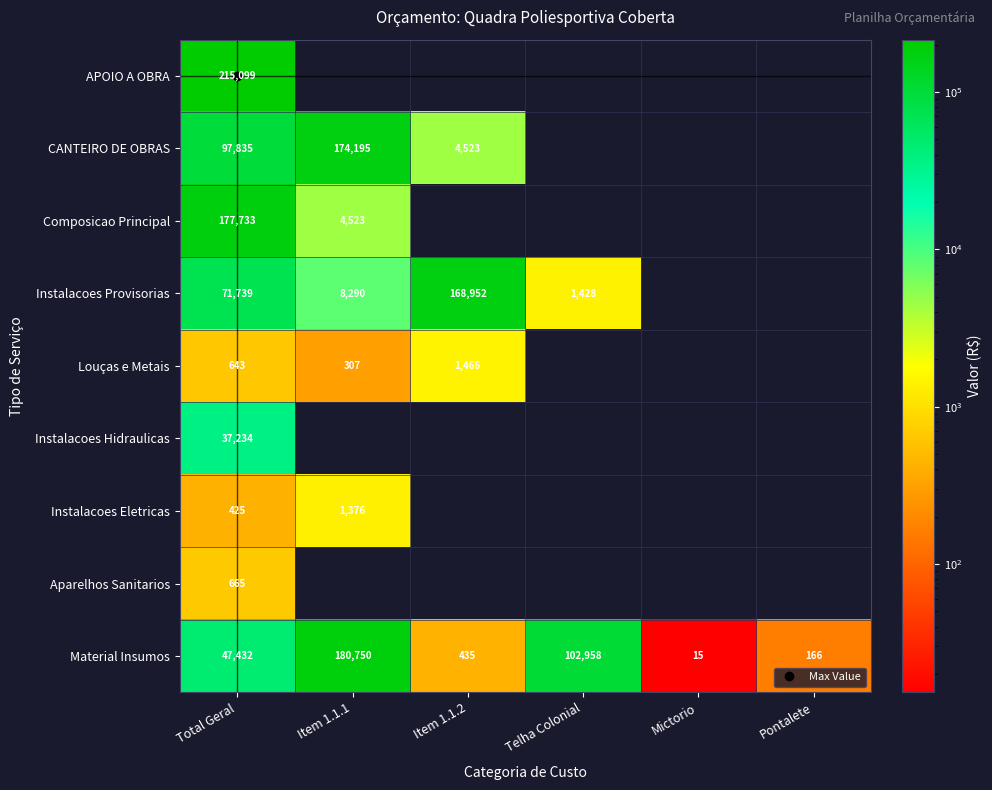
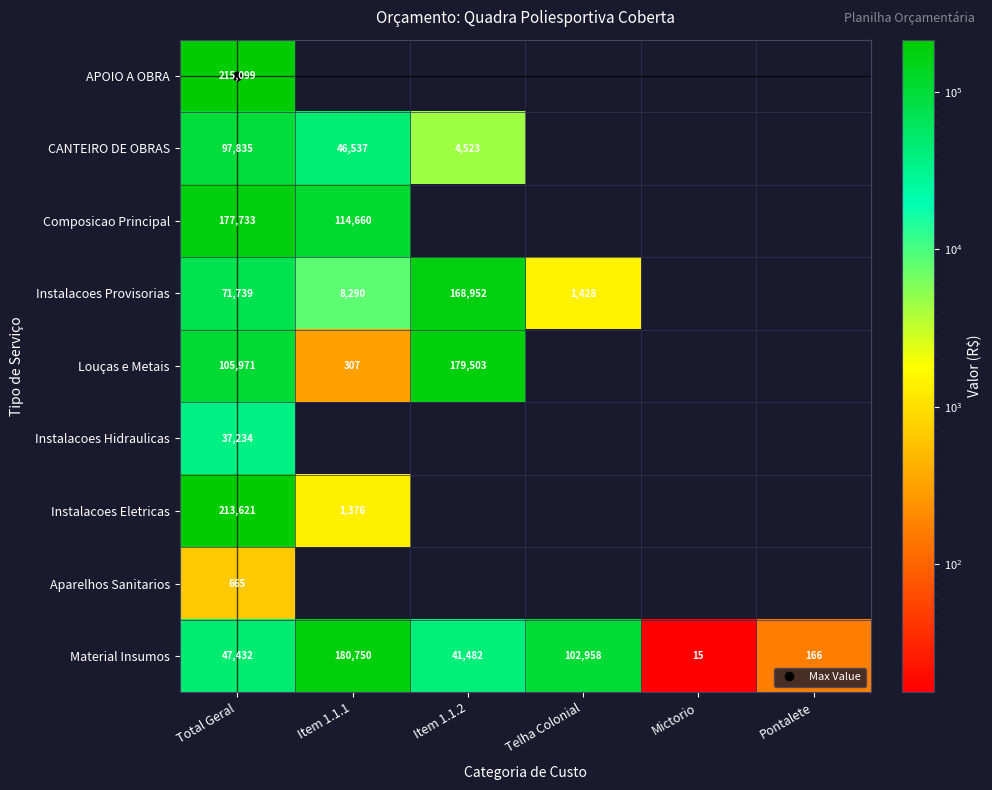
  {
    "CANTEIRO DE OBRAS": {
      "Total Geral": "97,835",
-     "Item 1.1.1": "174,195",
+     "Item 1.1.1": "46,537",
      "Item 1.1.2": "4,523"
    },
    "Composicao Principal": {
      "Total Geral": "177,733",
-     "Item 1.1.1": "4,523"
+     "Item 1.1.1": "114,660"
    },
    "Instalacoes Provisorias": {
      "Total Geral": "71,739",
      "Item 1.1.1": "8,290",
      "Item 1.1.2": "168,952",
      "Telha Colonial": "1,428"
    },
    "Louças e Metais": {
-     "Total Geral": "643",
+     "Total Geral": "105,971",
      "Item 1.1.1": "307",
-     "Item 1.1.2": "1,466"
+     "Item 1.1.2": "179,503"
    },
    "Instalacoes Hidraulicas": {
      "Total Geral": "37,234"
    },
    "Instalacoes Eletricas": {
-     "Total Geral": "425",
+     "Total Geral": "213,621",
      "Item 1.1.1": "1,376"
    },
    "Aparelhos Sanitarios": {
      "Total Geral": "665"
    },
    "Material Insumos": {
      "Total Geral": "47,432",
      "Item 1.1.1": "180,750",
-     "Item 1.1.2": "435",
+     "Item 1.1.2": "41,482",
      "Telha Colonial": "102,958",
      "Mictorio": "15",
      "Pontalete": "166"
    }
  }
